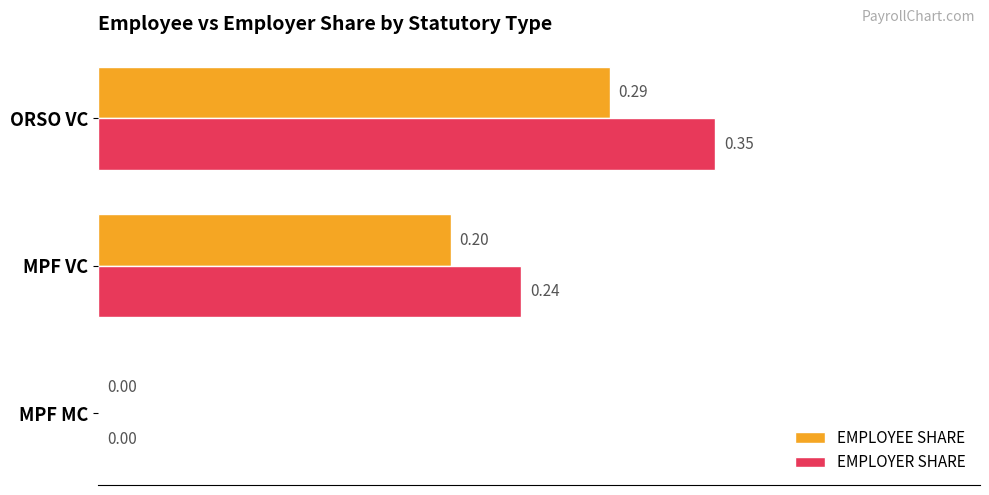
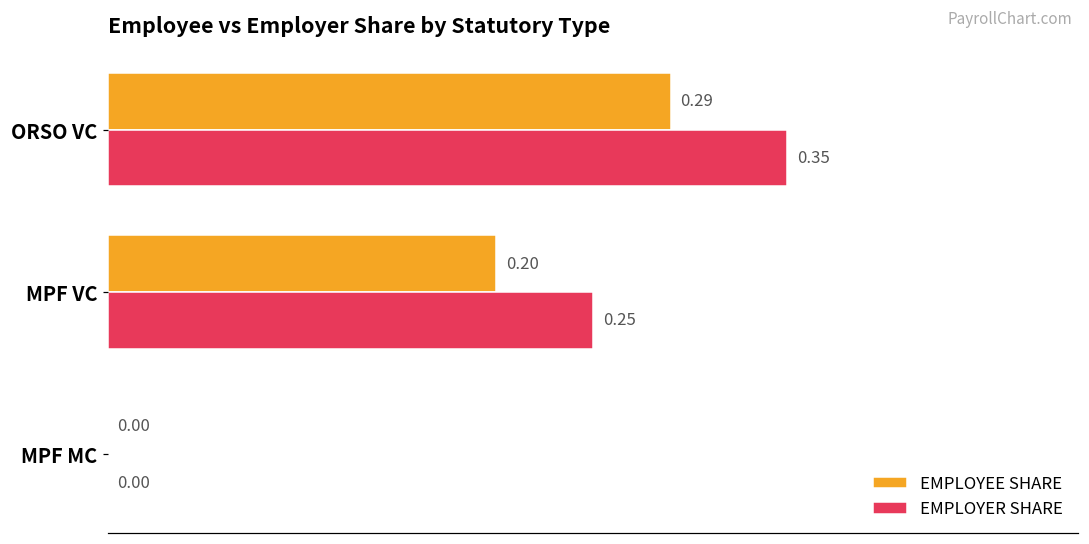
  {
    "EMPLOYEE SHARE": {
      "ORSO VC": 0.29,
      "MPF VC": 0.20,
      "MPF MC": 0.00
    },
    "EMPLOYER SHARE": {
      "ORSO VC": 0.35,
-     "MPF VC": 0.24,
+     "MPF VC": 0.25,
      "MPF MC": 0.00
    }
  }
